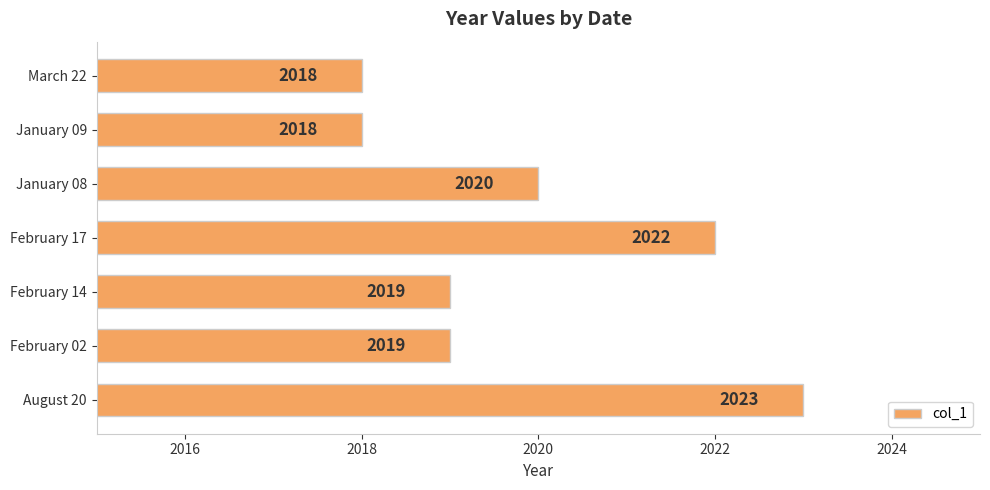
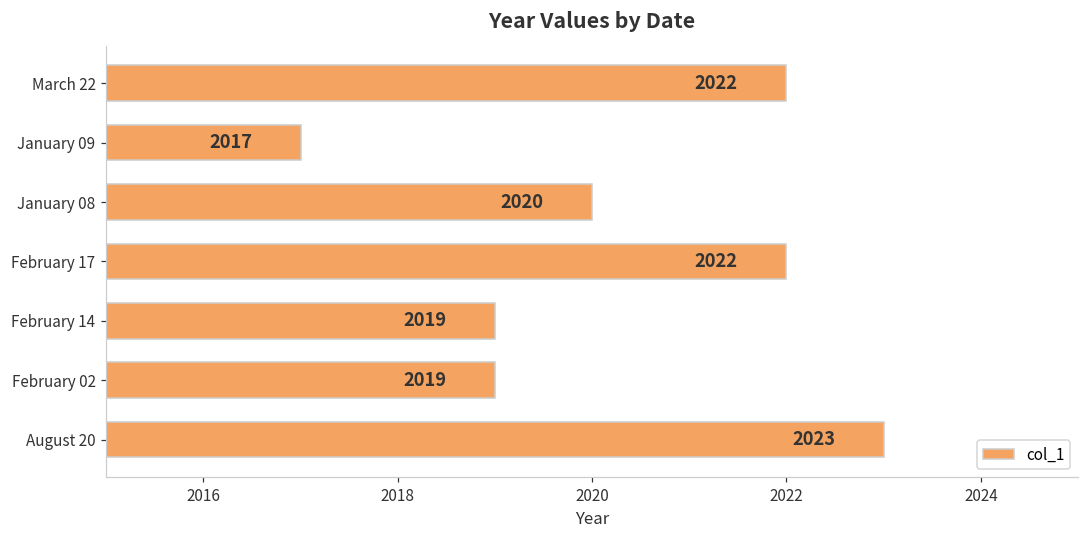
  {
-   "March 22": 2018,
-   "January 09": 2018,
+   "March 22": 2022,
+   "January 09": 2017,
    "January 08": 2020,
    "February 17": 2022,
    "February 14": 2019,
    "February 02": 2019,
    "August 20": 2023
  }
